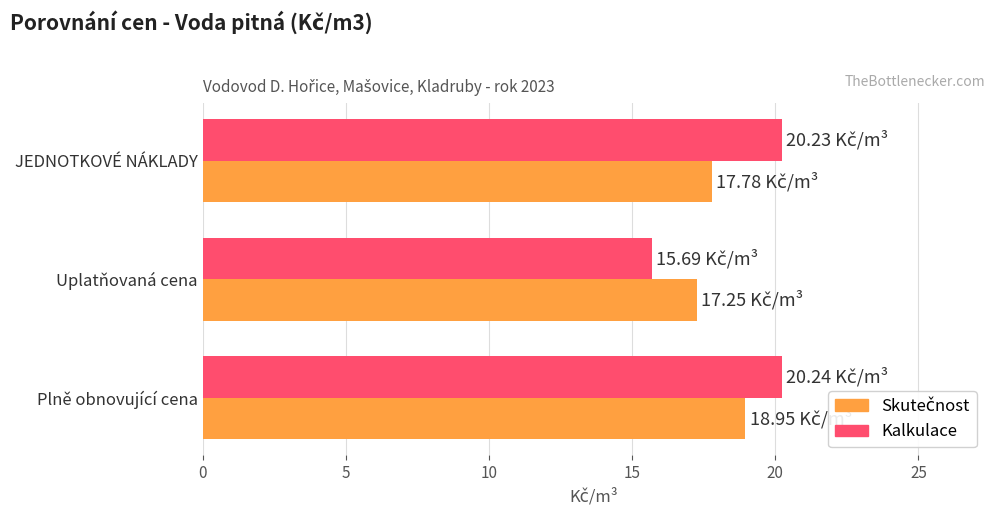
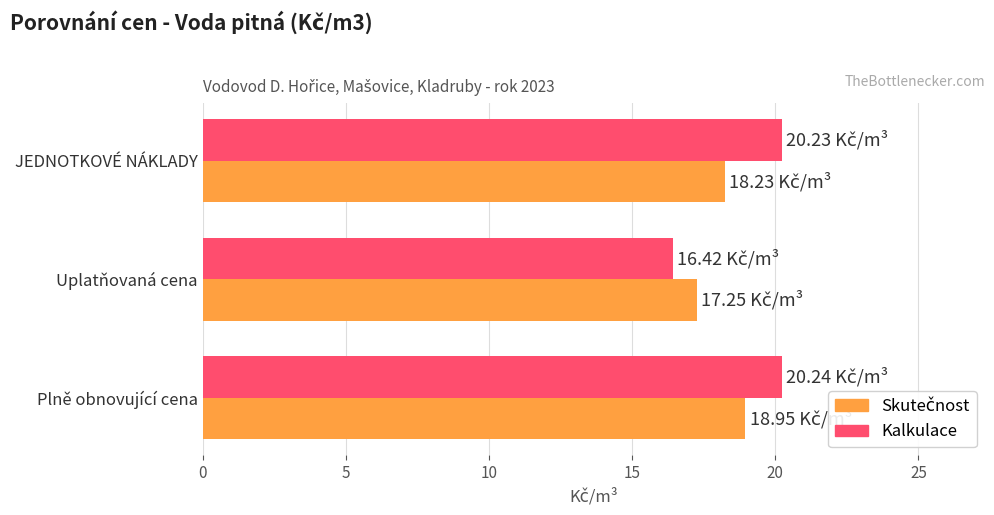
  {
    "Skutečnost": {
-     "JEDNOTKOVÉ NÁKLADY": 17.78,
+     "JEDNOTKOVÉ NÁKLADY": 18.23,
      "Uplatňovaná cena": 17.25
    },
    "Kalkulace": {
      "JEDNOTKOVÉ NÁKLADY": 20.23,
-     "Uplatňovaná cena": 15.69,
+     "Uplatňovaná cena": 16.42,
      "Plně obnovující cena": 20.24
    }
  }
